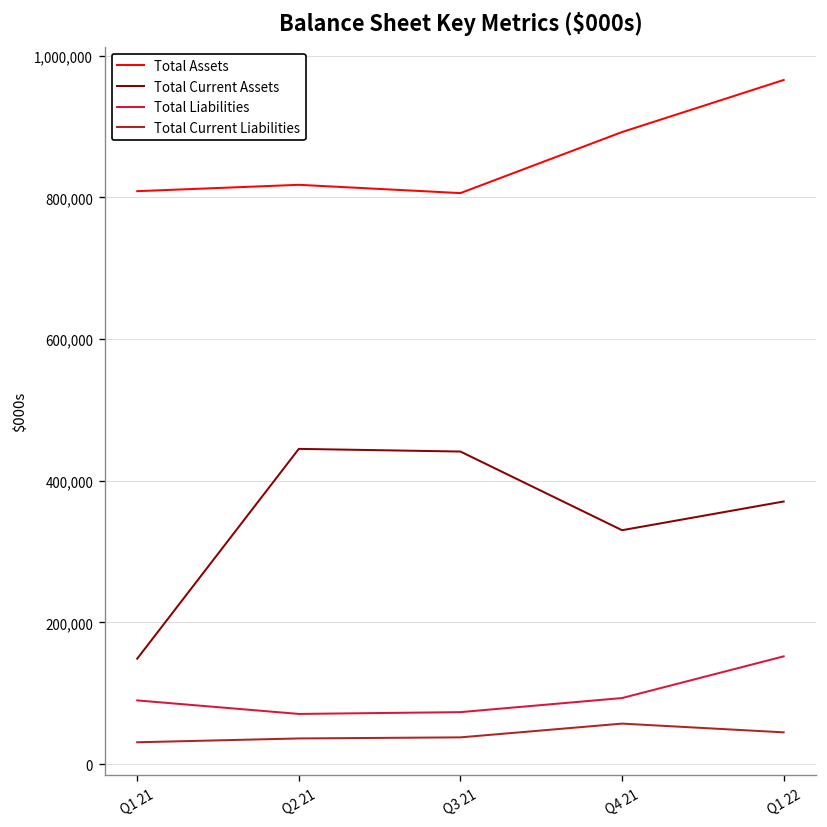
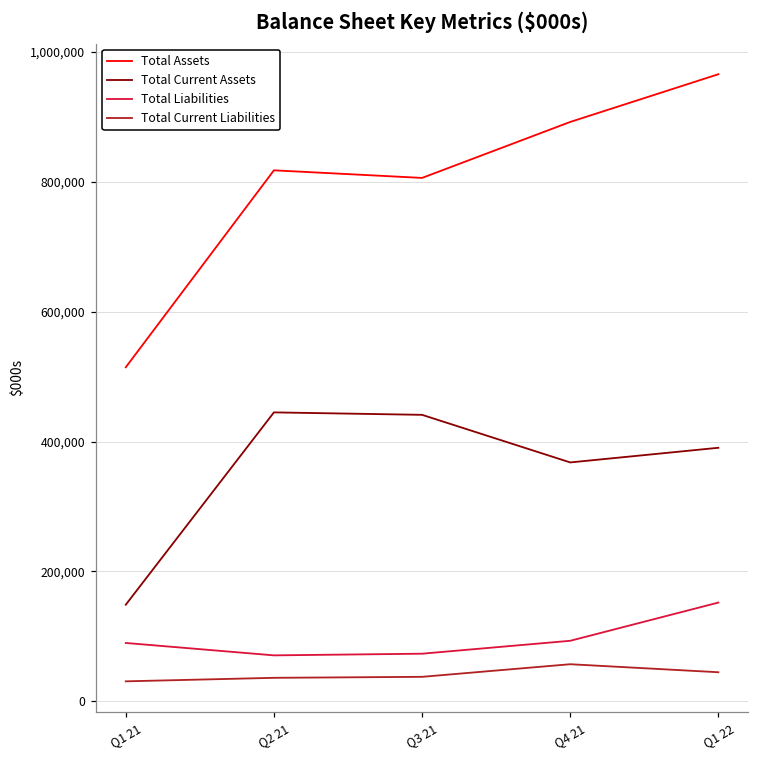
  {
    "Total Assets": {
-     "Q1 21": "810,000",
+     "Q1 21": "510,000",
      "Q2 21": "820,000",
      "Q3 21": "810,000",
      "Q4 21": "890,000",
      "Q1 22": "970,000"
    },
    "Total Current Assets": {
      "Q1 21": "150,000",
      "Q2 21": "440,000",
      "Q3 21": "440,000",
-     "Q4 21": "330,000",
-     "Q1 22": "370,000"
+     "Q4 21": "370,000",
+     "Q1 22": "390,000"
    }
  }
